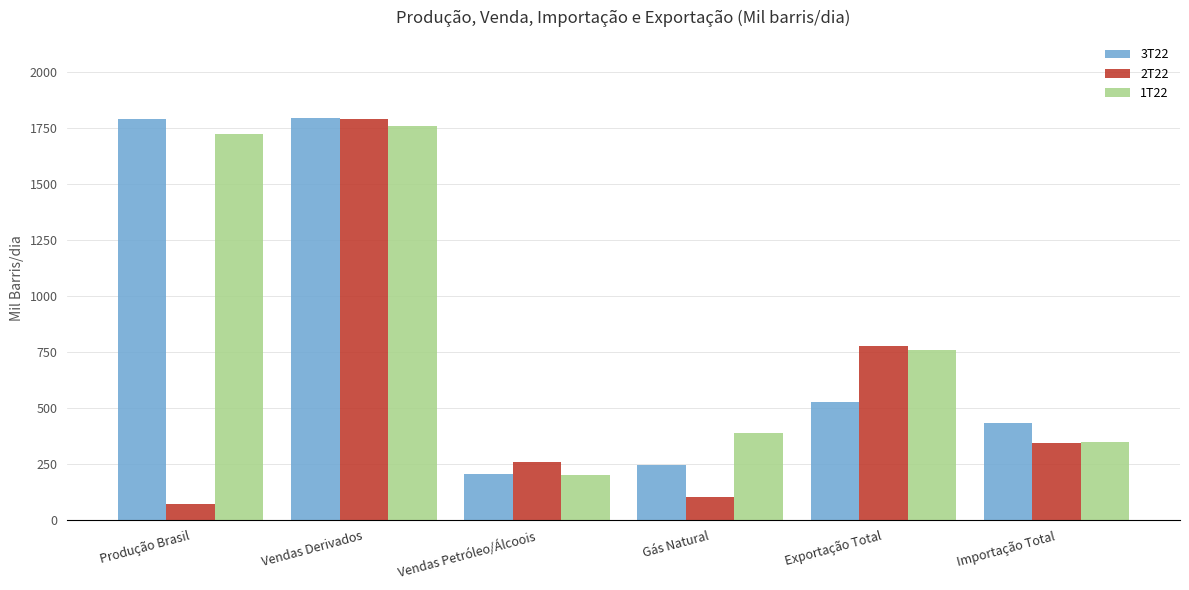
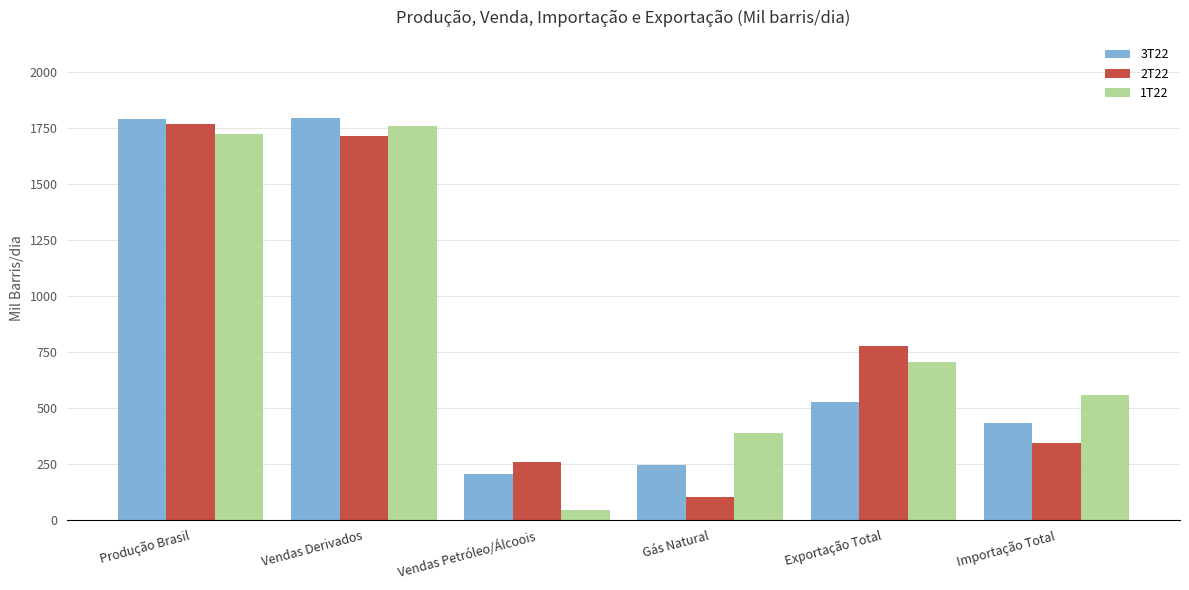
  {
    "3T22": {
      "Produção Brasil": 1790,
      "Vendas Derivados": 1800,
      "Vendas Petróleo/Álcoois": 210,
      "Gás Natural": 250,
      "Exportação Total": 530,
      "Importação Total": 440
    },
    "2T22": {
-     "Produção Brasil": 70,
-     "Vendas Derivados": 1790,
+     "Produção Brasil": 1770,
+     "Vendas Derivados": 1720,
      "Vendas Petróleo/Álcoois": 260,
      "Gás Natural": 100,
      "Exportação Total": 780,
      "Importação Total": 350
    },
    "1T22": {
      "Produção Brasil": 1730,
      "Vendas Derivados": 1760,
-     "Vendas Petróleo/Álcoois": 200,
+     "Vendas Petróleo/Álcoois": 50,
      "Gás Natural": 390,
-     "Exportação Total": 760,
-     "Importação Total": 350
+     "Exportação Total": 710,
+     "Importação Total": 560
    }
  }
